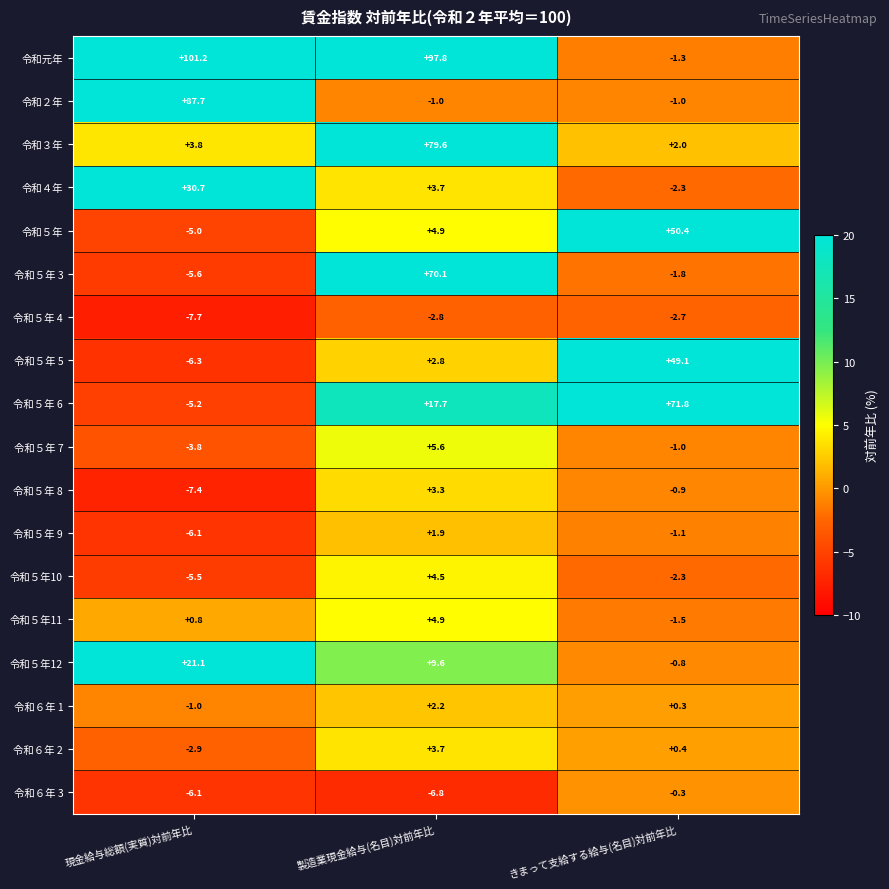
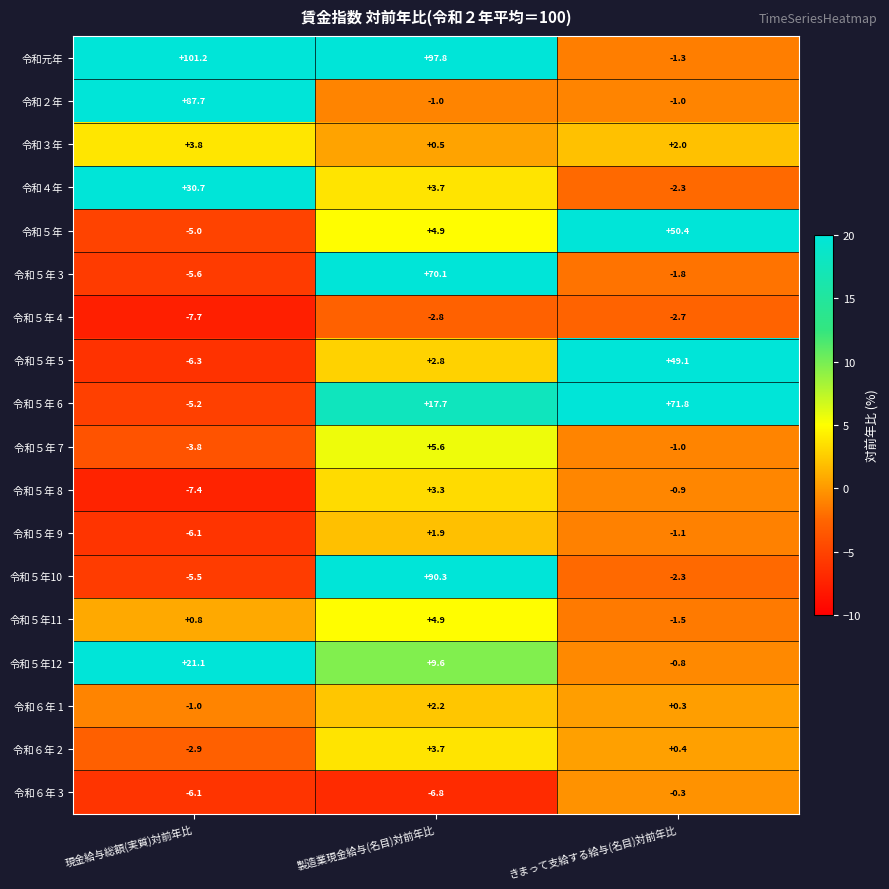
  {
    "令和元年": {
      "現金給与総額(実質)対前年比": "+101.2",
      "製造業現金給与(名目)対前年比": "+97.8",
      "きまって支給する給与(名目)対前年比": "-1.3"
    },
    "令和２年": {
      "現金給与総額(実質)対前年比": "+87.7",
      "製造業現金給与(名目)対前年比": "-1.0",
      "きまって支給する給与(名目)対前年比": "-1.0"
    },
    "令和３年": {
      "現金給与総額(実質)対前年比": "+3.8",
-     "製造業現金給与(名目)対前年比": "+79.6",
+     "製造業現金給与(名目)対前年比": "+0.5",
      "きまって支給する給与(名目)対前年比": "+2.0"
    },
    "令和４年": {
      "現金給与総額(実質)対前年比": "+30.7",
      "製造業現金給与(名目)対前年比": "+3.7",
      "きまって支給する給与(名目)対前年比": "-2.3"
    },
    "令和５年": {
      "現金給与総額(実質)対前年比": "-5.0",
      "製造業現金給与(名目)対前年比": "+4.9",
      "きまって支給する給与(名目)対前年比": "+50.4"
    },
    "令和５年 3": {
      "現金給与総額(実質)対前年比": "-5.6",
      "製造業現金給与(名目)対前年比": "+70.1",
      "きまって支給する給与(名目)対前年比": "-1.8"
    },
    "令和５年 4": {
      "現金給与総額(実質)対前年比": "-7.7",
      "製造業現金給与(名目)対前年比": "-2.8",
      "きまって支給する給与(名目)対前年比": "-2.7"
    },
    "令和５年 5": {
      "現金給与総額(実質)対前年比": "-6.3",
      "製造業現金給与(名目)対前年比": "+2.8",
      "きまって支給する給与(名目)対前年比": "+49.1"
    },
    "令和５年 6": {
      "現金給与総額(実質)対前年比": "-5.2",
      "製造業現金給与(名目)対前年比": "+17.7",
      "きまって支給する給与(名目)対前年比": "+71.8"
    },
    "令和５年 7": {
      "現金給与総額(実質)対前年比": "-3.8",
      "製造業現金給与(名目)対前年比": "+5.6",
      "きまって支給する給与(名目)対前年比": "-1.0"
    },
    "令和５年 8": {
      "現金給与総額(実質)対前年比": "-7.4",
      "製造業現金給与(名目)対前年比": "+3.3",
      "きまって支給する給与(名目)対前年比": "-0.9"
    },
    "令和５年 9": {
      "現金給与総額(実質)対前年比": "-6.1",
      "製造業現金給与(名目)対前年比": "+1.9",
      "きまって支給する給与(名目)対前年比": "-1.1"
    },
    "令和５年10": {
      "現金給与総額(実質)対前年比": "-5.5",
-     "製造業現金給与(名目)対前年比": "+4.5",
+     "製造業現金給与(名目)対前年比": "+90.3",
      "きまって支給する給与(名目)対前年比": "-2.3"
    },
    "令和５年11": {
      "現金給与総額(実質)対前年比": "+0.8",
      "製造業現金給与(名目)対前年比": "+4.9",
      "きまって支給する給与(名目)対前年比": "-1.5"
    },
    "令和５年12": {
      "現金給与総額(実質)対前年比": "+21.1",
      "製造業現金給与(名目)対前年比": "+9.6",
      "きまって支給する給与(名目)対前年比": "-0.8"
    },
    "令和６年 1": {
      "現金給与総額(実質)対前年比": "-1.0",
      "製造業現金給与(名目)対前年比": "+2.2",
      "きまって支給する給与(名目)対前年比": "+0.3"
    },
    "令和６年 2": {
      "現金給与総額(実質)対前年比": "-2.9",
      "製造業現金給与(名目)対前年比": "+3.7",
      "きまって支給する給与(名目)対前年比": "+0.4"
    },
    "令和６年 3": {
      "現金給与総額(実質)対前年比": "-6.1",
      "製造業現金給与(名目)対前年比": "-6.8",
      "きまって支給する給与(名目)対前年比": "-0.3"
    }
  }
